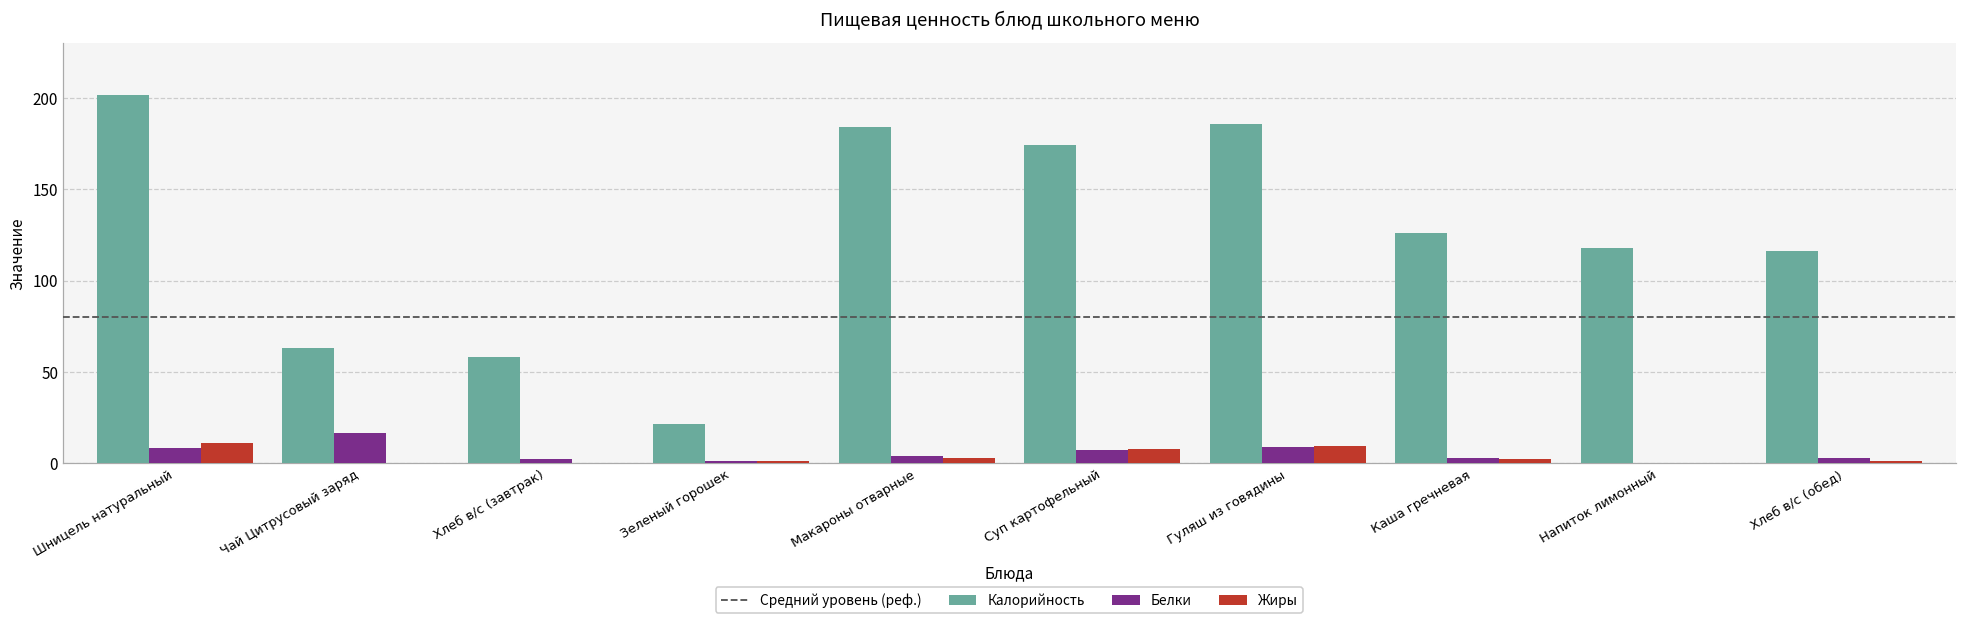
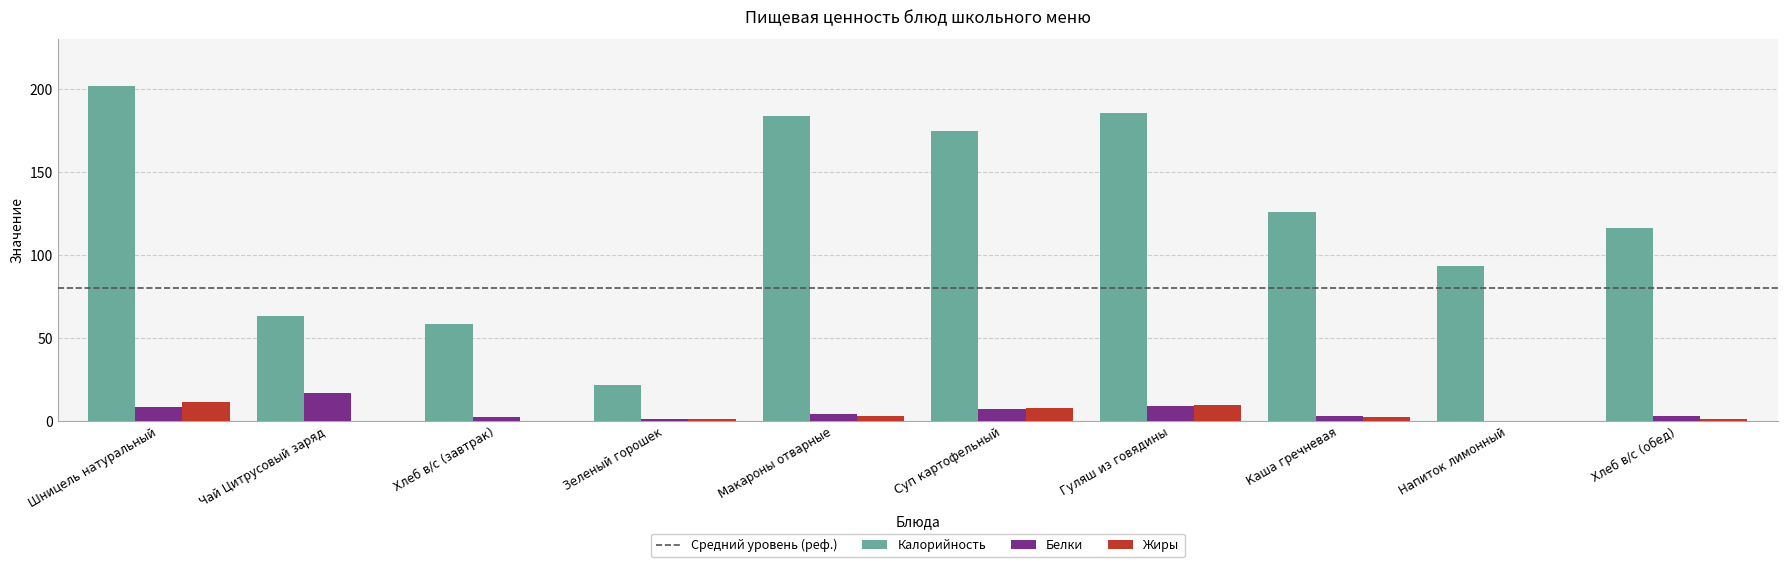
  {
    "Калорийность": {
      "Шницель натуральный": 202,
      "Чай Цитрусовый заряд": 63,
      "Хлеб в/с (завтрак)": 58,
      "Зеленый горошек": 22,
      "Макароны отварные": 184,
      "Суп картофельный": 175,
      "Гуляш из говядины": 186,
      "Каша гречневая": 126,
-     "Напиток лимонный": 118,
+     "Напиток лимонный": 93,
      "Хлеб в/с (обед)": 116
    },
    "Белки": {
      "Шницель натуральный": 9,
      "Чай Цитрусовый заряд": 17,
      "Хлеб в/с (завтрак)": 2,
      "Макароны отварные": 4,
      "Суп картофельный": 7,
      "Гуляш из говядины": 9,
      "Каша гречневая": 3,
      "Напиток лимонный": 0,
      "Хлеб в/с (обед)": 3
    },
    "Жиры": {
      "Шницель натуральный": 11,
      "Чай Цитрусовый заряд": 0,
      "Хлеб в/с (завтрак)": 0,
      "Макароны отварные": 3,
      "Суп картофельный": 8,
      "Гуляш из говядины": 9,
      "Каша гречневая": 2,
      "Напиток лимонный": 0
    }
  }
